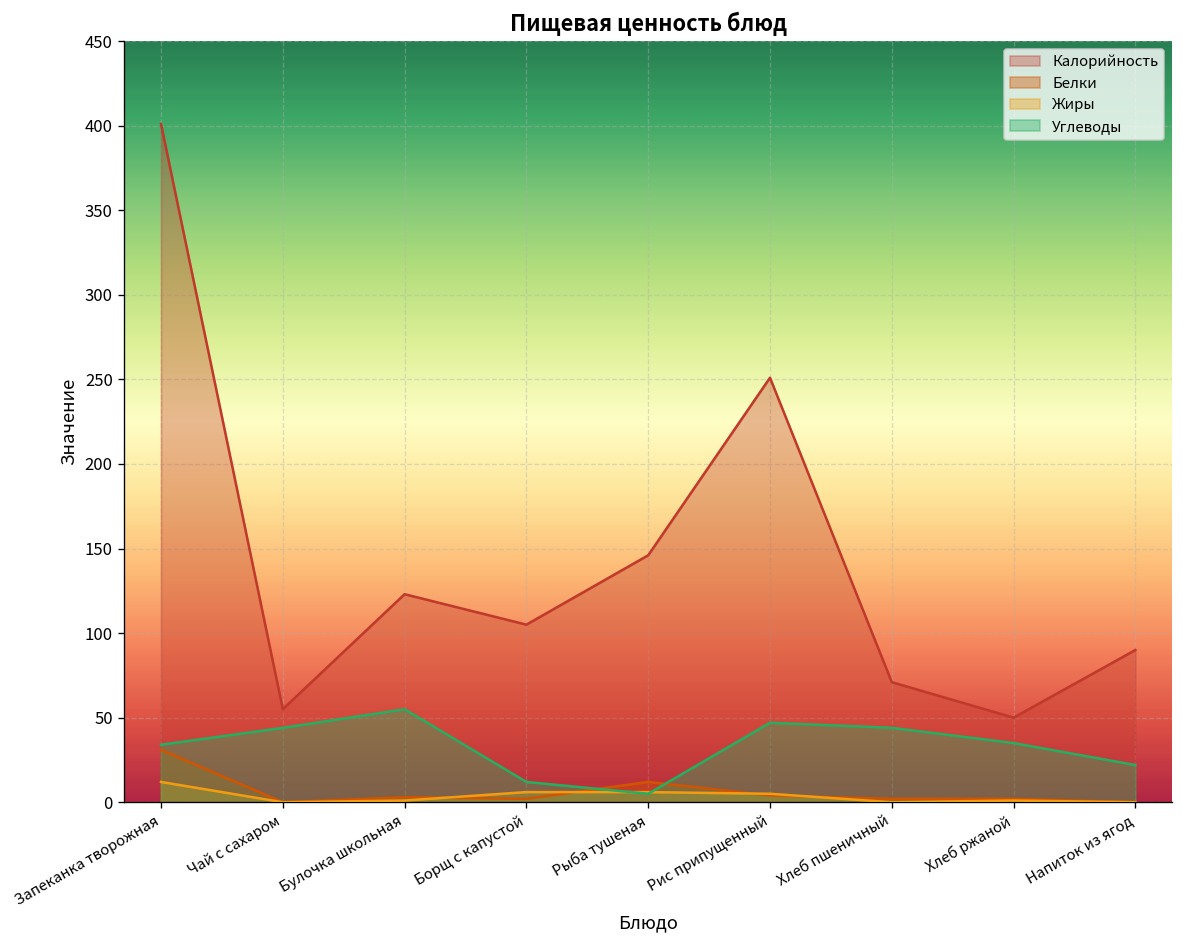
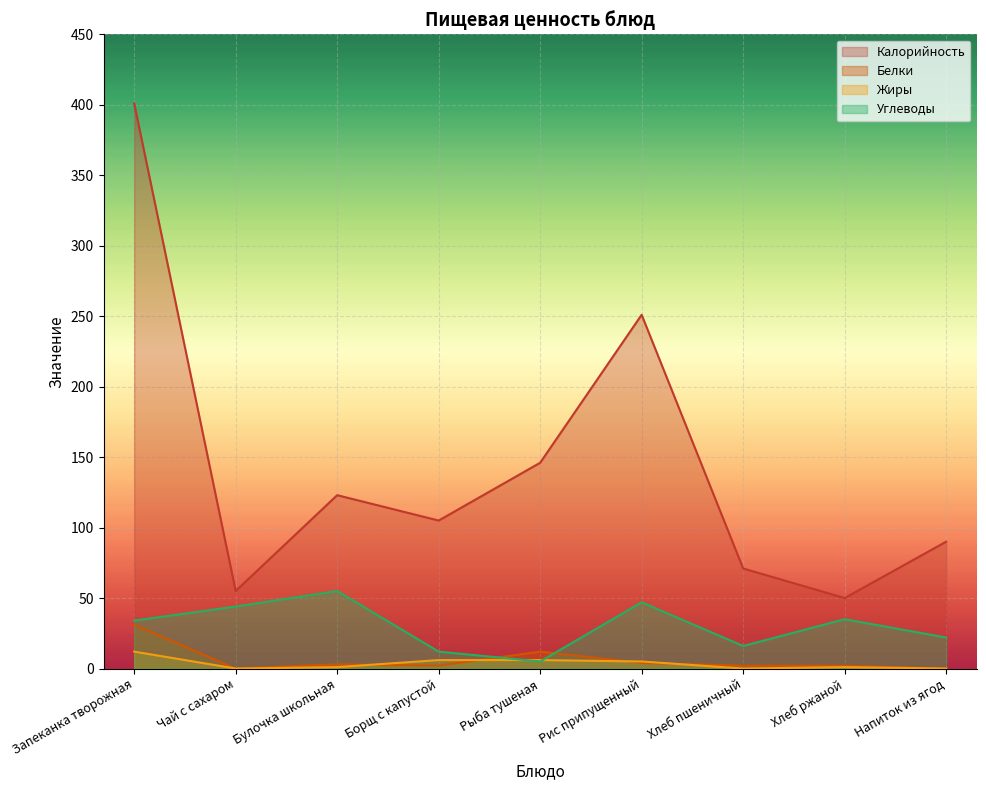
  {
    "Углеводы": {
      "Запеканка творожная": 34,
      "Чай с сахаром": 44,
      "Булочка школьная": 55,
      "Борщ с капустой": 12,
      "Рис припущенный": 47,
-     "Хлеб пшеничный": 44,
+     "Хлеб пшеничный": 16,
      "Хлеб ржаной": 35,
      "Напиток из ягод": 22
    }
  }
